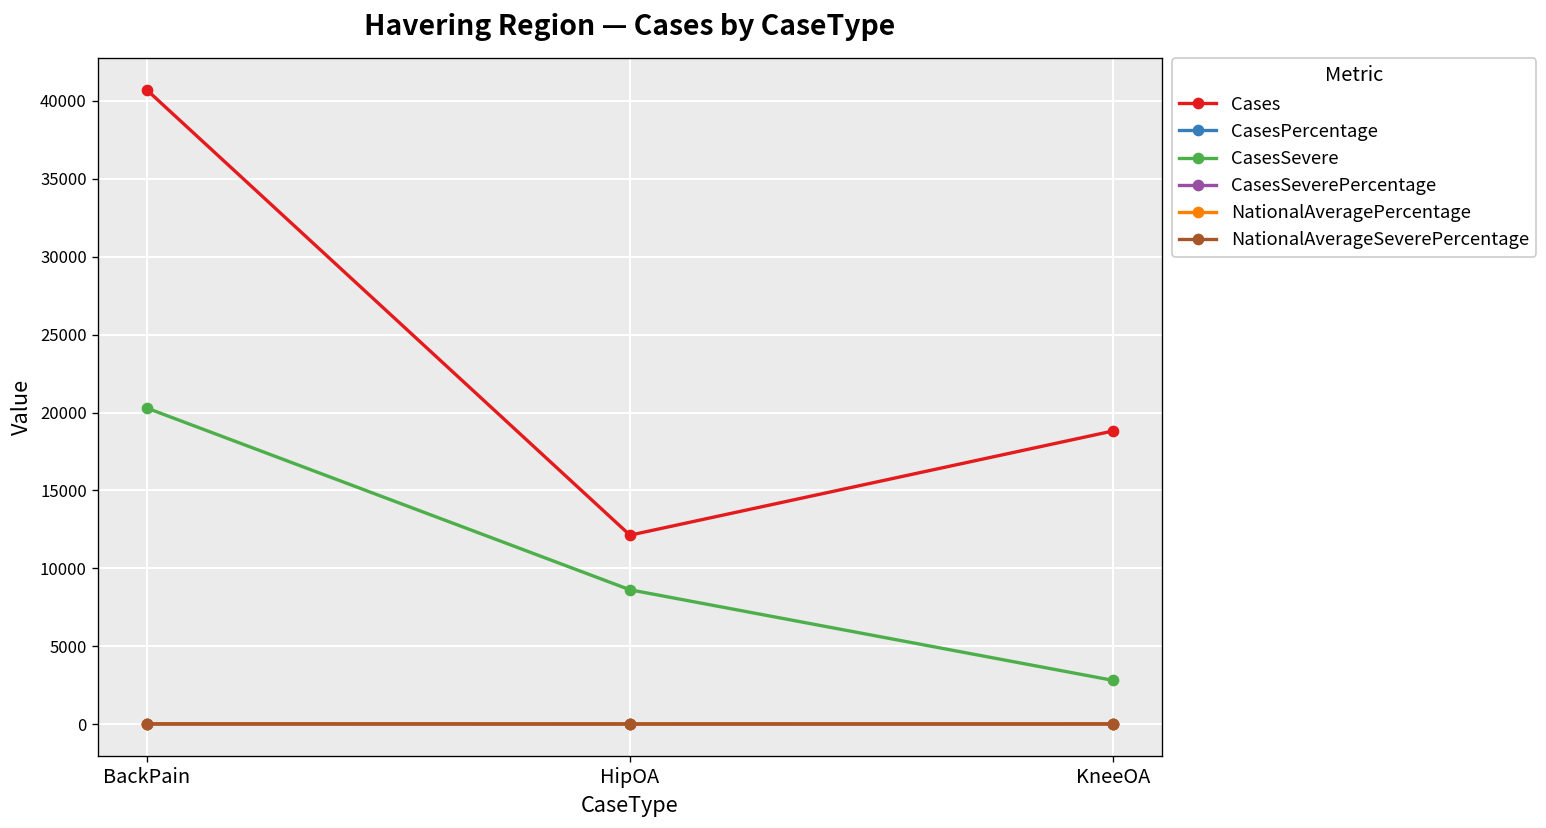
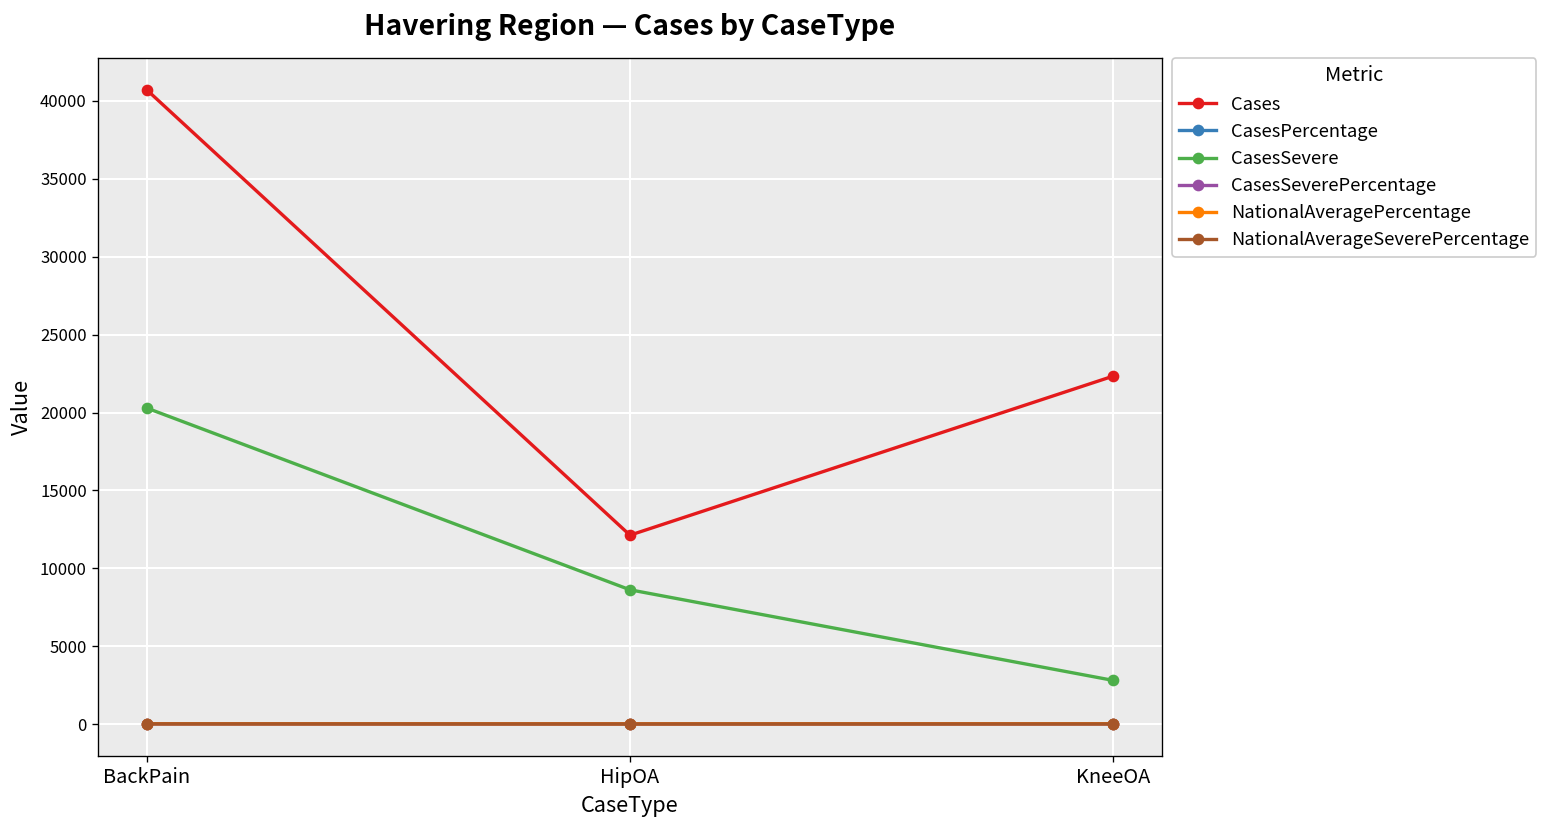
  {
    "Cases": {
      "BackPain": 40700,
      "HipOA": 12100,
-     "KneeOA": 18800
+     "KneeOA": 22300
    },
    "NationalAverageSeverePercentage": {
      "BackPain": 0,
      "HipOA": 0,
      "KneeOA": 0
    },
    "CasesSevere": {
      "BackPain": 20300,
      "HipOA": 8600,
      "KneeOA": 2800
    }
  }
